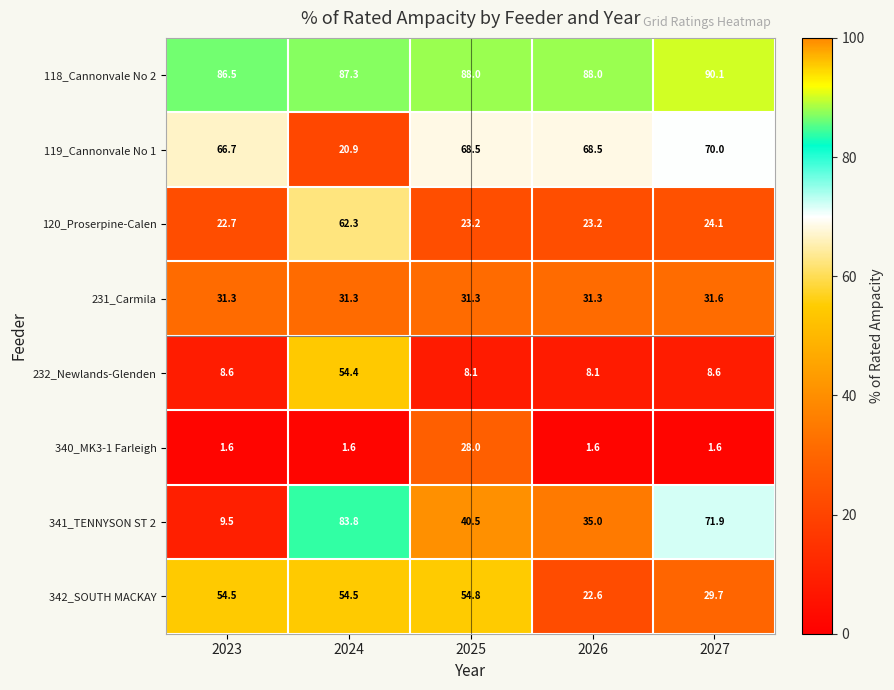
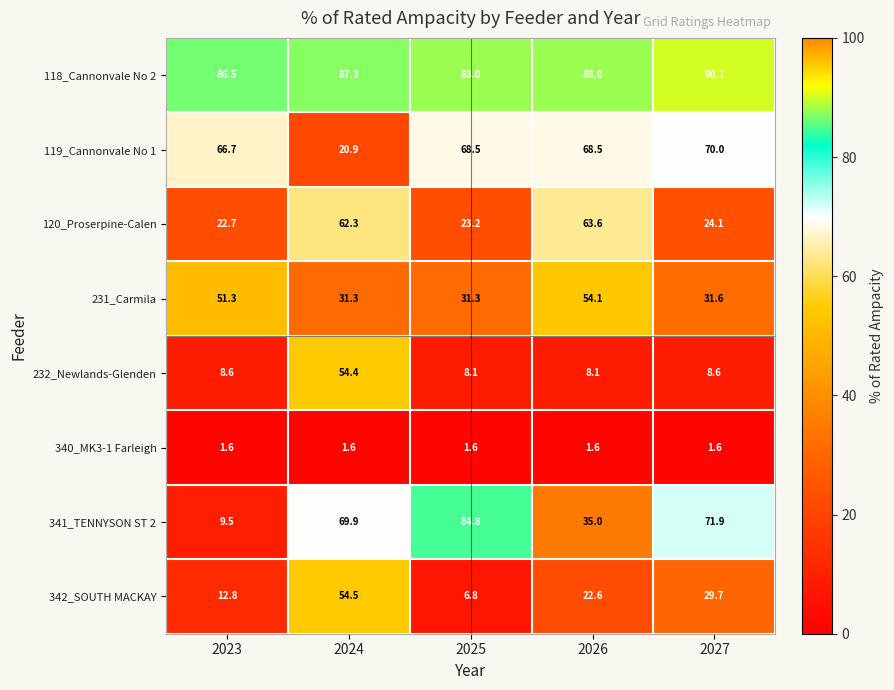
  {
    "118_Cannonvale No 2": {
      "2023": 86.5,
      "2024": 87.3,
      "2025": 88.0,
      "2026": 88.0,
      "2027": 90.1
    },
    "119_Cannonvale No 1": {
      "2023": 66.7,
      "2024": 20.9,
      "2025": 68.5,
      "2026": 68.5,
      "2027": 70.0
    },
    "120_Proserpine-Calen": {
      "2023": 22.7,
      "2024": 62.3,
      "2025": 23.2,
-     "2026": 23.2,
+     "2026": 63.6,
      "2027": 24.1
    },
    "231_Carmila": {
-     "2023": 31.3,
+     "2023": 51.3,
      "2024": 31.3,
      "2025": 31.3,
-     "2026": 31.3,
+     "2026": 54.1,
      "2027": 31.6
    },
    "232_Newlands-Glenden": {
      "2023": 8.6,
      "2024": 54.4,
      "2025": 8.1,
      "2026": 8.1,
      "2027": 8.6
    },
    "340_MK3-1 Farleigh": {
      "2023": 1.6,
      "2024": 1.6,
-     "2025": 28.0,
+     "2025": 1.6,
      "2026": 1.6,
      "2027": 1.6
    },
    "341_TENNYSON ST 2": {
      "2023": 9.5,
-     "2024": 83.8,
-     "2025": 40.5,
+     "2024": 69.9,
+     "2025": 84.8,
      "2026": 35.0,
      "2027": 71.9
    },
    "342_SOUTH MACKAY": {
-     "2023": 54.5,
+     "2023": 12.8,
      "2024": 54.5,
-     "2025": 54.8,
+     "2025": 6.8,
      "2026": 22.6,
      "2027": 29.7
    }
  }
